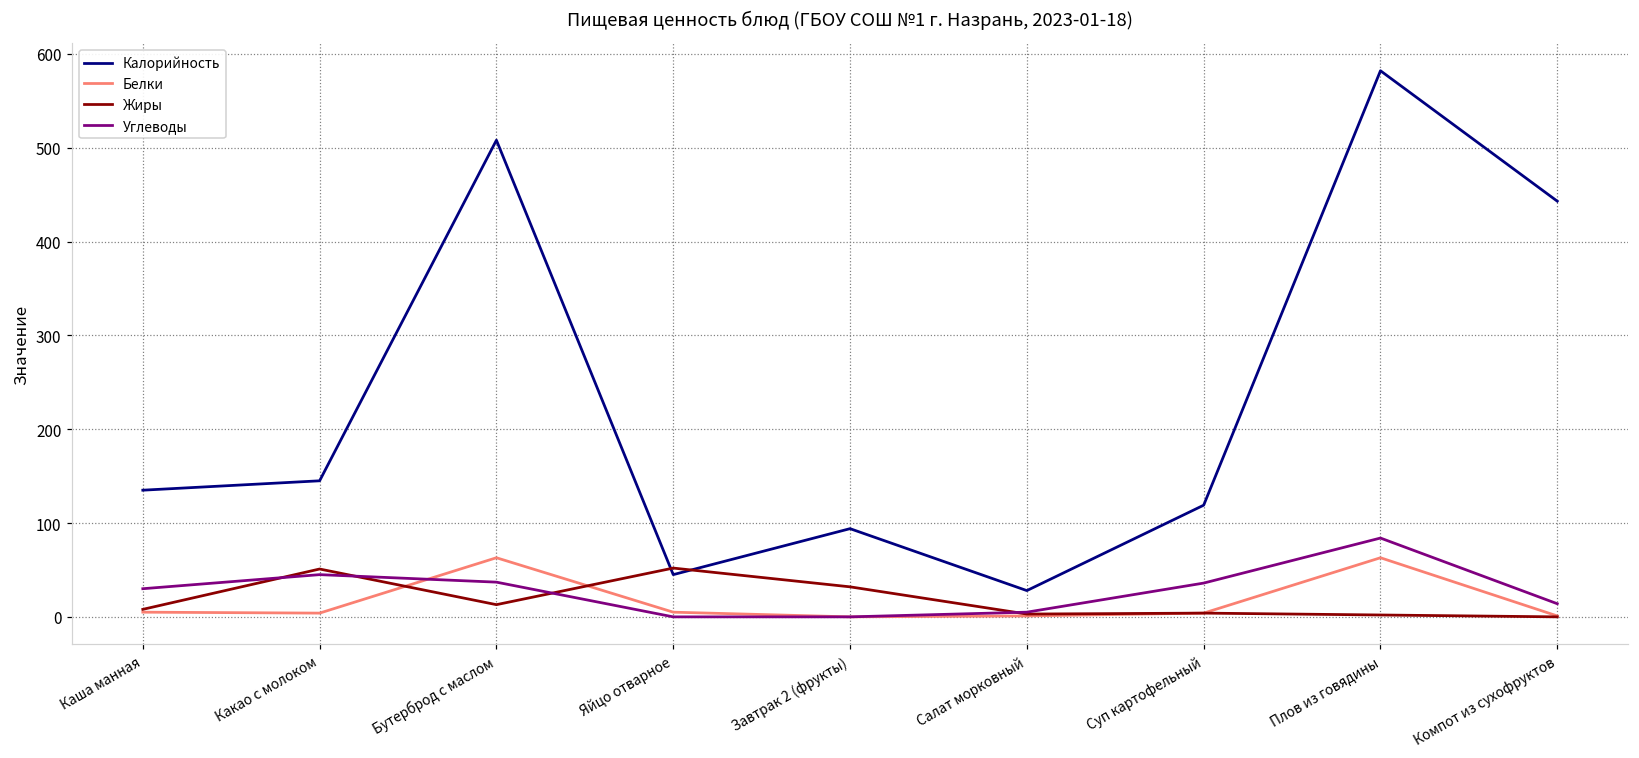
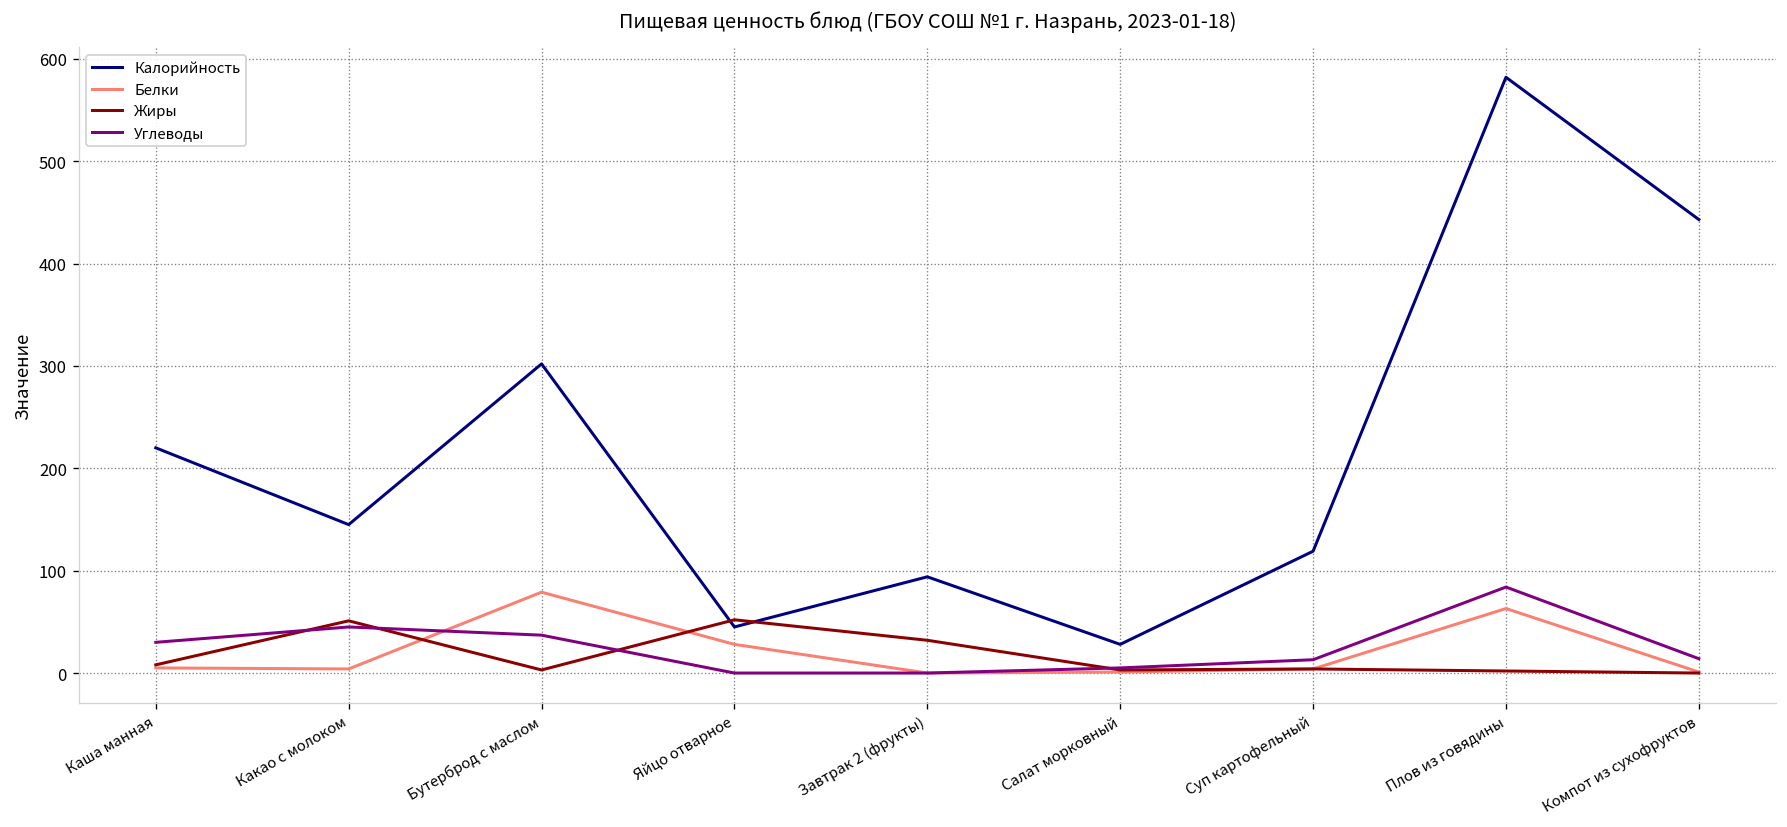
  {
    "Калорийность": {
-     "Каша манная": 140,
+     "Каша манная": 220,
      "Какао с молоком": 150,
-     "Бутерброд с маслом": 510,
+     "Бутерброд с маслом": 300,
      "Яйцо отварное": 50,
      "Завтрак 2 (фрукты)": 90,
      "Салат морковный": 30,
      "Суп картофельный": 120,
      "Плов из говядины": 580,
      "Компот из сухофруктов": 440
    },
    "Белки": {
      "Какао с молоком": 0,
-     "Бутерброд с маслом": 60,
-     "Яйцо отварное": 10,
+     "Бутерброд с маслом": 80,
+     "Яйцо отварное": 30,
      "Плов из говядины": 60
    },
    "Жиры": {
      "Какао с молоком": 50,
-     "Бутерброд с маслом": 10,
+     "Бутерброд с маслом": 0,
      "Яйцо отварное": 50,
      "Завтрак 2 (фрукты)": 30,
      "Плов из говядины": 0
    },
    "Углеводы": {
      "Каша манная": 30,
      "Какао с молоком": 50,
      "Бутерброд с маслом": 40,
      "Яйцо отварное": 0,
-     "Суп картофельный": 40,
+     "Суп картофельный": 10,
      "Плов из говядины": 80,
      "Компот из сухофруктов": 10
    }
  }
